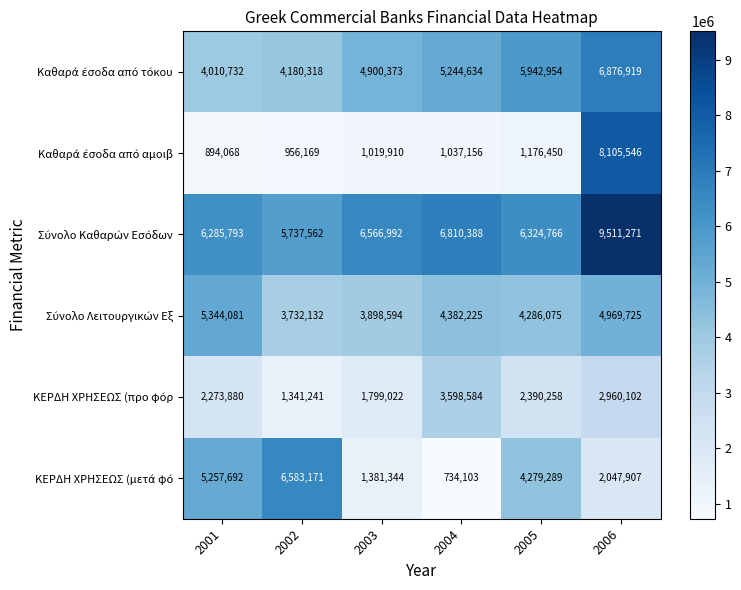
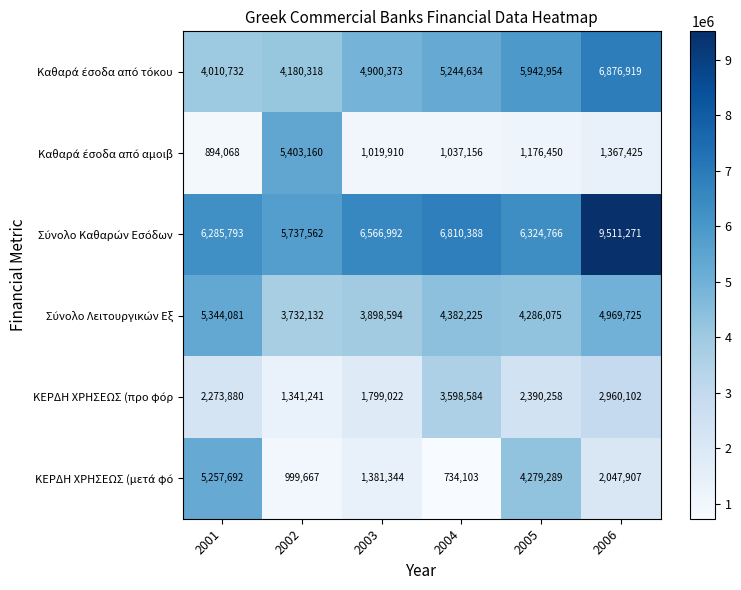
  {
    "Καθαρά έσοδα από τόκου": {
      "2001": "4,010,732",
      "2002": "4,180,318",
      "2003": "4,900,373",
      "2004": "5,244,634",
      "2005": "5,942,954",
      "2006": "6,876,919"
    },
    "Καθαρά έσοδα από αμοιβ": {
      "2001": "894,068",
-     "2002": "956,169",
+     "2002": "5,403,160",
      "2003": "1,019,910",
      "2004": "1,037,156",
      "2005": "1,176,450",
-     "2006": "8,105,546"
+     "2006": "1,367,425"
    },
    "Σύνολο Καθαρών Εσόδων": {
      "2001": "6,285,793",
      "2002": "5,737,562",
      "2003": "6,566,992",
      "2004": "6,810,388",
      "2005": "6,324,766",
      "2006": "9,511,271"
    },
    "Σύνολο Λειτουργικών Εξ": {
      "2001": "5,344,081",
      "2002": "3,732,132",
      "2003": "3,898,594",
      "2004": "4,382,225",
      "2005": "4,286,075",
      "2006": "4,969,725"
    },
    "ΚΕΡΔΗ ΧΡΗΣΕΩΣ (προ φόρ": {
      "2001": "2,273,880",
      "2002": "1,341,241",
      "2003": "1,799,022",
      "2004": "3,598,584",
      "2005": "2,390,258",
      "2006": "2,960,102"
    },
    "ΚΕΡΔΗ ΧΡΗΣΕΩΣ (μετά φό": {
      "2001": "5,257,692",
-     "2002": "6,583,171",
+     "2002": "999,667",
      "2003": "1,381,344",
      "2004": "734,103",
      "2005": "4,279,289",
      "2006": "2,047,907"
    }
  }
